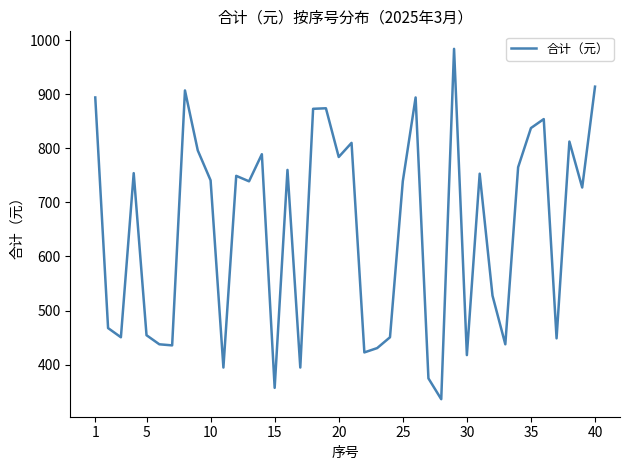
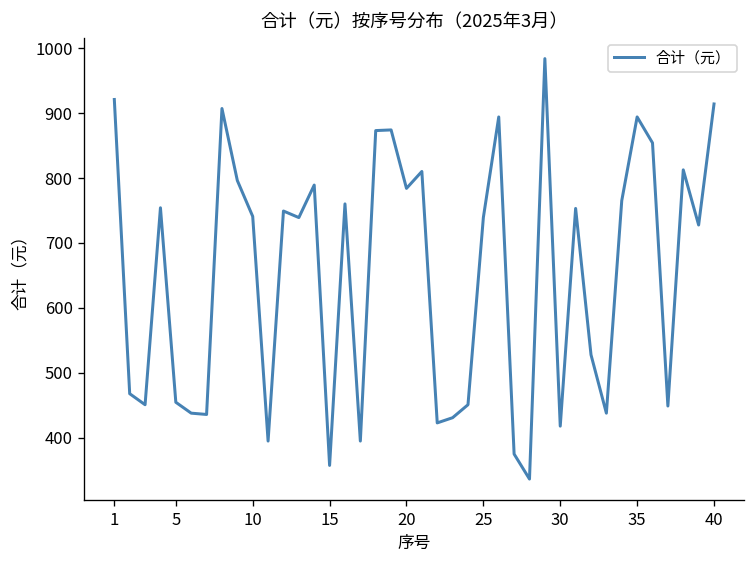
  {
-   "1": 890,
+   "1": 920,
    "5": 450,
    "10": 740,
    "15": 360,
    "20": 780,
    "25": 740,
    "30": 420,
-   "35": 840,
+   "35": 890,
    "40": 910
  }
